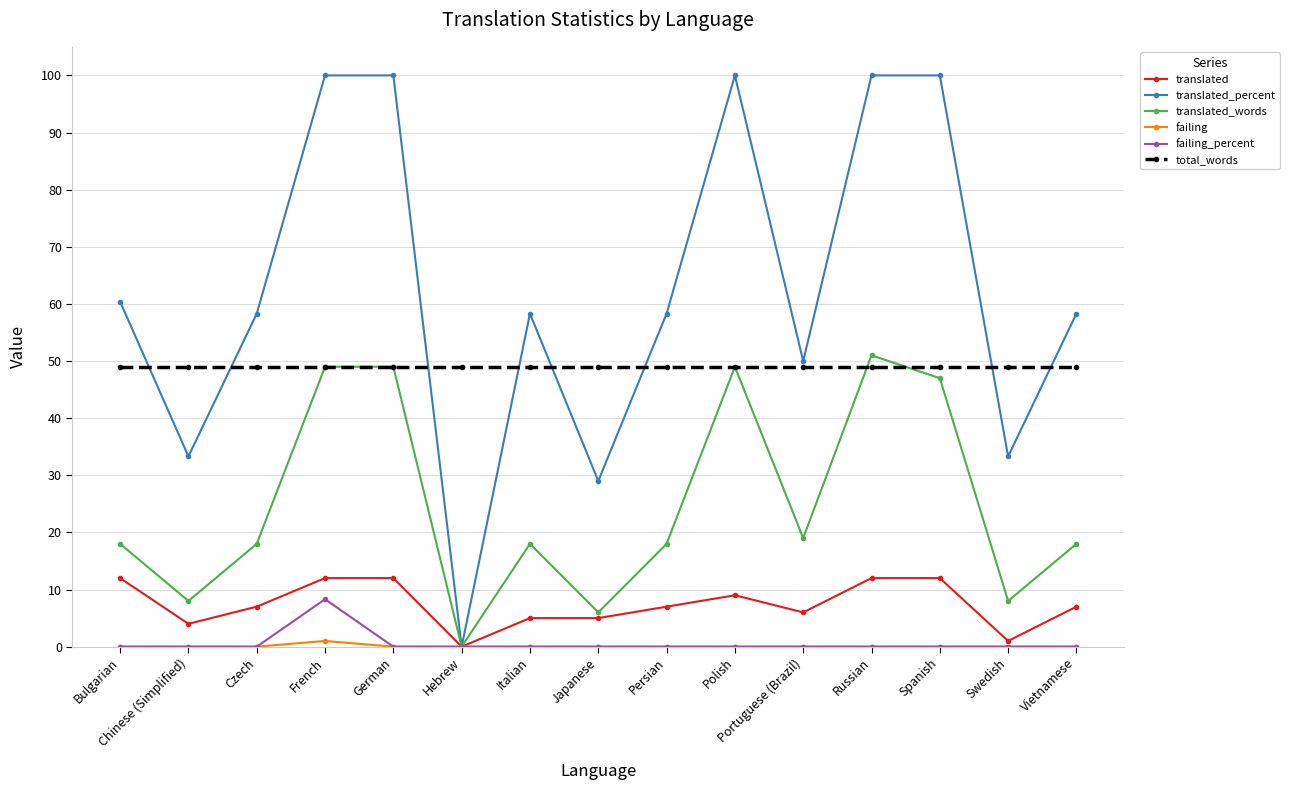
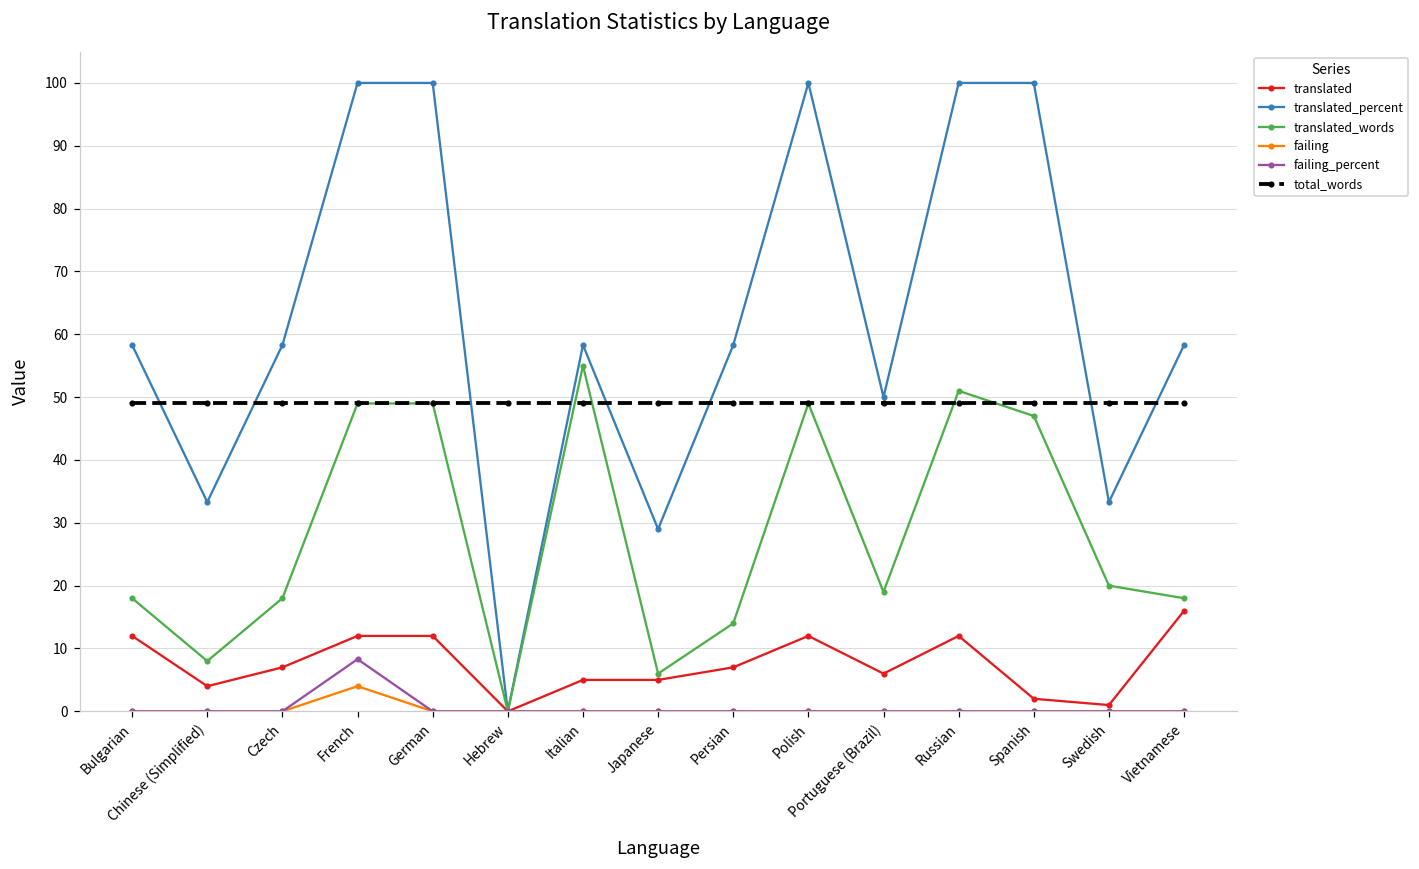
  {
    "translated": {
      "Bulgarian": 12,
      "Chinese (Simplified)": 4,
      "Czech": 7,
      "French": 12,
      "German": 12,
      "Italian": 5,
      "Japanese": 5,
      "Persian": 7,
-     "Polish": 9,
+     "Polish": 12,
      "Portuguese (Brazil)": 6,
      "Russian": 12,
-     "Spanish": 12,
+     "Spanish": 2,
      "Swedish": 1,
-     "Vietnamese": 7
+     "Vietnamese": 16
    },
    "translated_percent": {
-     "Bulgarian": 60,
+     "Bulgarian": 58,
      "Chinese (Simplified)": 33,
      "Czech": 58,
      "French": 100,
      "German": 100,
      "Italian": 58,
      "Japanese": 29,
      "Persian": 58,
      "Polish": 100,
      "Portuguese (Brazil)": 50,
      "Russian": 100,
      "Spanish": 100,
      "Swedish": 33,
      "Vietnamese": 58
    },
    "translated_words": {
      "Bulgarian": 18,
      "Chinese (Simplified)": 8,
      "Czech": 18,
-     "Italian": 18,
+     "Italian": 55,
      "Japanese": 6,
-     "Persian": 18,
+     "Persian": 14,
      "Portuguese (Brazil)": 19,
      "Russian": 51,
      "Spanish": 47,
-     "Swedish": 8,
+     "Swedish": 20,
      "Vietnamese": 18
    },
    "failing": {
-     "French": 1
+     "French": 4
    },
    "failing_percent": {
      "French": 8
    },
    "total_words": {
      "Bulgarian": 49,
      "Chinese (Simplified)": 49,
      "Czech": 49,
      "Hebrew": 49,
      "Italian": 49,
      "Japanese": 49,
      "Persian": 49,
      "Portuguese (Brazil)": 49,
      "Russian": 49,
      "Spanish": 49,
      "Swedish": 49,
      "Vietnamese": 49
    }
  }
